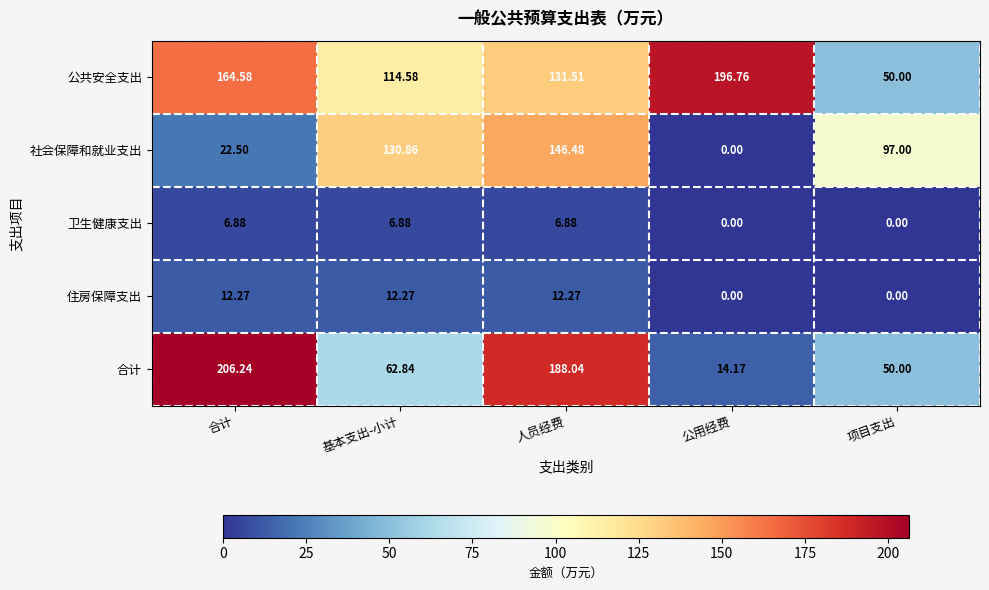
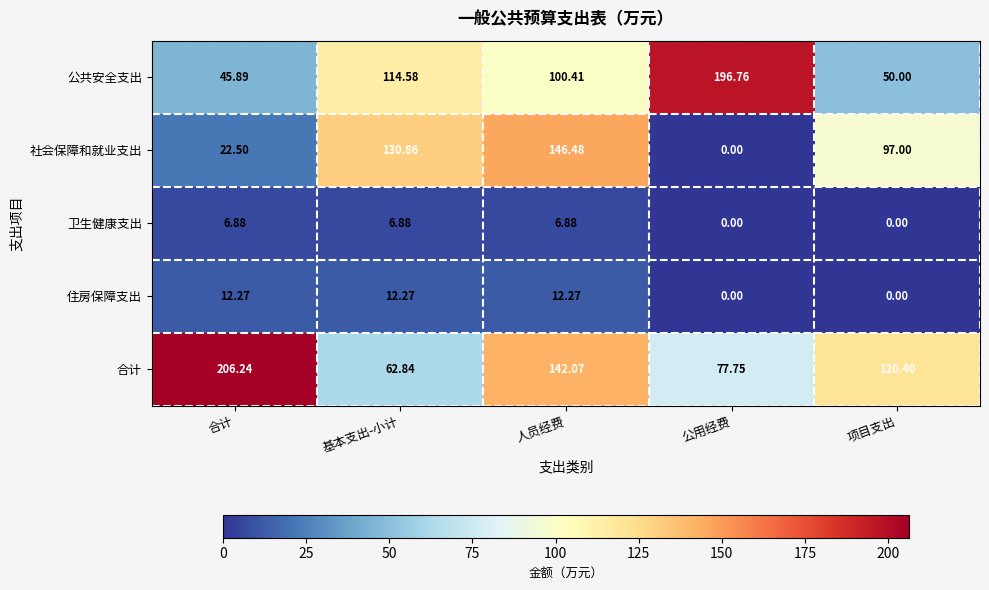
  {
    "公共安全支出": {
-     "合计": 164.58,
+     "合计": 45.89,
      "基本支出-小计": 114.58,
-     "人员经费": 131.51,
+     "人员经费": 100.41,
      "公用经费": 196.76,
      "项目支出": 50.00
    },
    "社会保障和就业支出": {
      "合计": 22.50,
      "基本支出-小计": 130.86,
      "人员经费": 146.48,
      "公用经费": 0.00,
      "项目支出": 97.00
    },
    "卫生健康支出": {
      "合计": 6.88,
      "基本支出-小计": 6.88,
      "人员经费": 6.88,
      "公用经费": 0.00,
      "项目支出": 0.00
    },
    "住房保障支出": {
      "合计": 12.27,
      "基本支出-小计": 12.27,
      "人员经费": 12.27,
      "公用经费": 0.00,
      "项目支出": 0.00
    },
    "合计": {
      "合计": 206.24,
      "基本支出-小计": 62.84,
-     "人员经费": 188.04,
-     "公用经费": 14.17,
-     "项目支出": 50.00
+     "人员经费": 142.07,
+     "公用经费": 77.75,
+     "项目支出": 120.40
    }
  }
